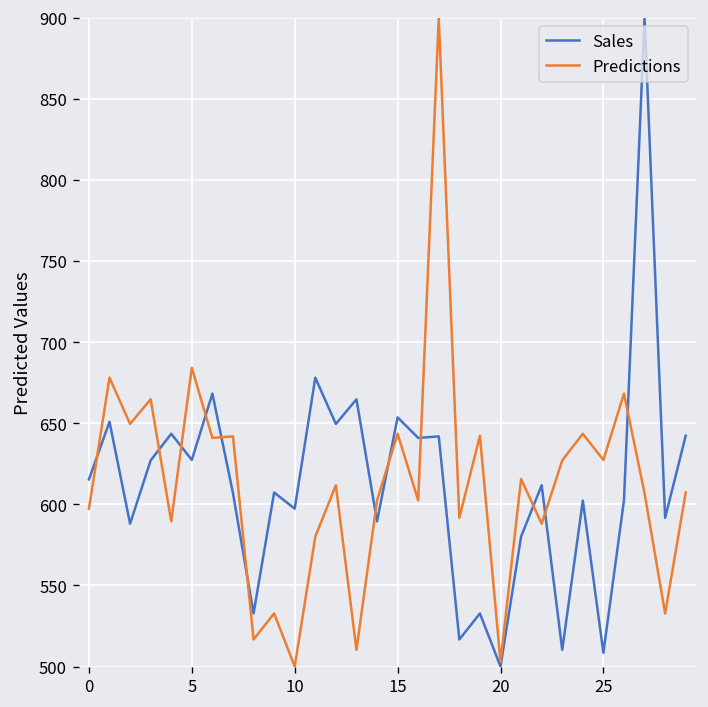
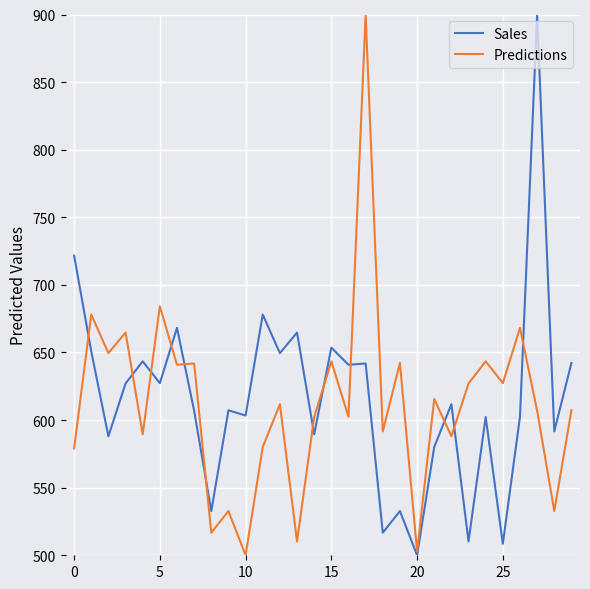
  {
    "Sales": {
-     "0": 615,
+     "0": 722,
      "5": 627,
-     "10": 597,
+     "10": 603,
      "15": 654,
      "20": 500,
      "25": 508
    },
    "Predictions": {
-     "0": 597,
+     "0": 579,
      "5": 684,
      "10": 500,
      "15": 643,
      "20": 503,
      "25": 627
    }
  }
